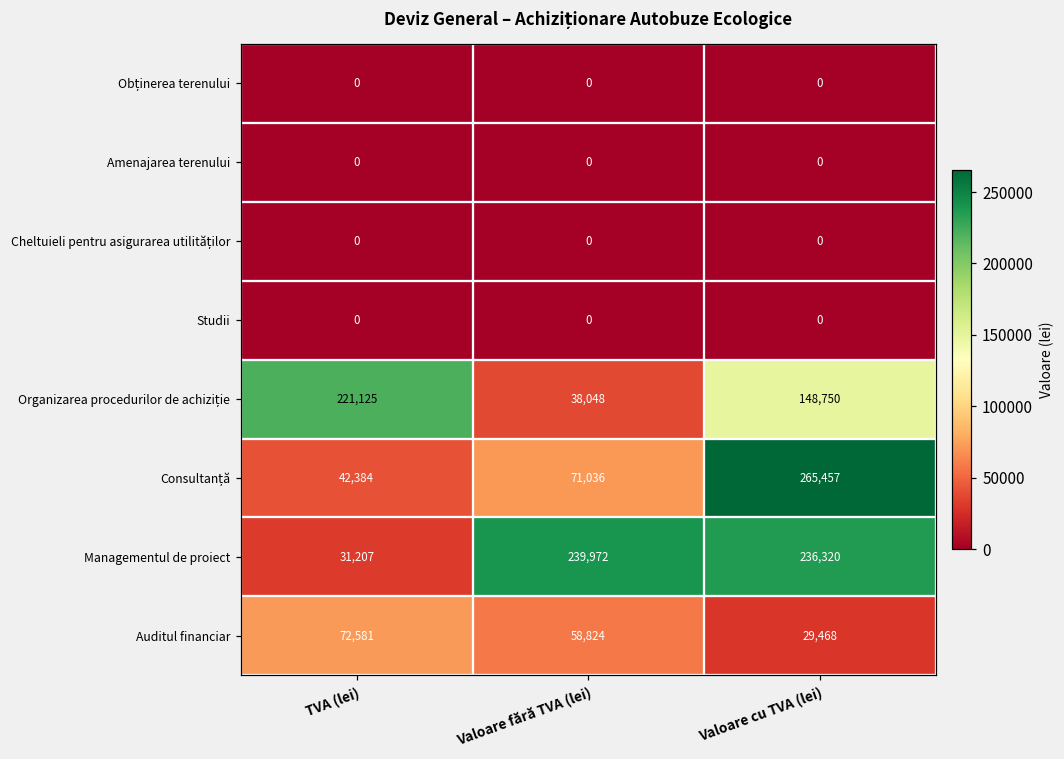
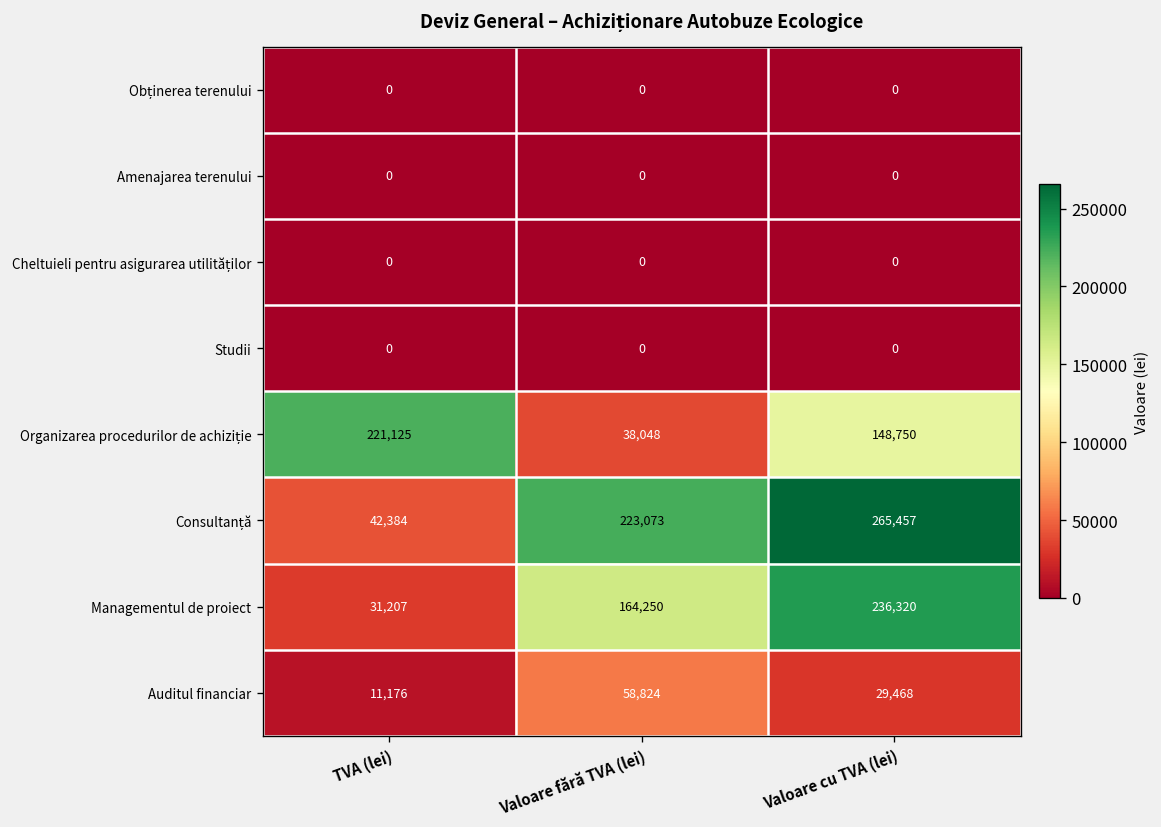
  {
    "Obținerea terenului": {
      "TVA (lei)": "0",
      "Valoare fără TVA (lei)": "0",
      "Valoare cu TVA (lei)": "0"
    },
    "Amenajarea terenului": {
      "TVA (lei)": "0",
      "Valoare fără TVA (lei)": "0",
      "Valoare cu TVA (lei)": "0"
    },
    "Cheltuieli pentru asigurarea utilităților": {
      "TVA (lei)": "0",
      "Valoare fără TVA (lei)": "0",
      "Valoare cu TVA (lei)": "0"
    },
    "Studii": {
      "TVA (lei)": "0",
      "Valoare fără TVA (lei)": "0",
      "Valoare cu TVA (lei)": "0"
    },
    "Organizarea procedurilor de achiziție": {
      "TVA (lei)": "221,125",
      "Valoare fără TVA (lei)": "38,048",
      "Valoare cu TVA (lei)": "148,750"
    },
    "Consultanță": {
      "TVA (lei)": "42,384",
-     "Valoare fără TVA (lei)": "71,036",
+     "Valoare fără TVA (lei)": "223,073",
      "Valoare cu TVA (lei)": "265,457"
    },
    "Managementul de proiect": {
      "TVA (lei)": "31,207",
-     "Valoare fără TVA (lei)": "239,972",
+     "Valoare fără TVA (lei)": "164,250",
      "Valoare cu TVA (lei)": "236,320"
    },
    "Auditul financiar": {
-     "TVA (lei)": "72,581",
+     "TVA (lei)": "11,176",
      "Valoare fără TVA (lei)": "58,824",
      "Valoare cu TVA (lei)": "29,468"
    }
  }
